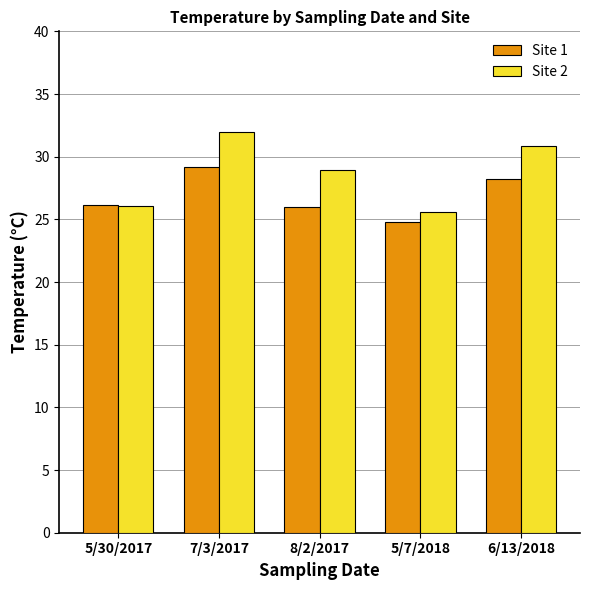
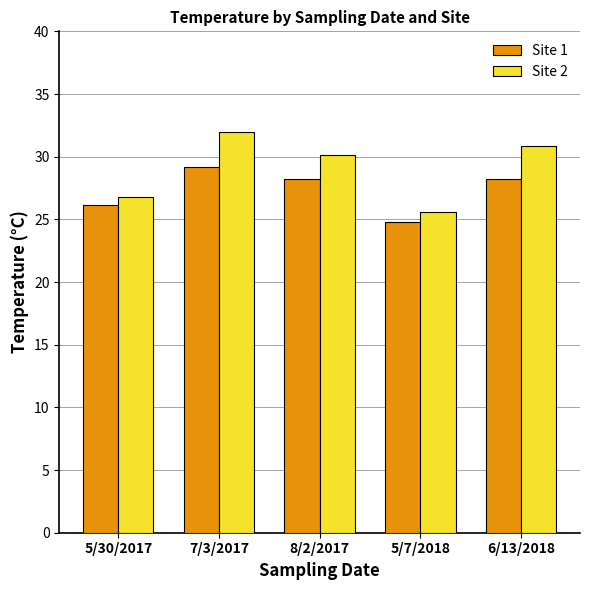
  {
    "Site 1": {
      "5/30/2017": 26.2,
      "7/3/2017": 29.2,
-     "8/2/2017": 26.0,
+     "8/2/2017": 28.2,
      "5/7/2018": 24.8,
      "6/13/2018": 28.2
    },
    "Site 2": {
-     "5/30/2017": 26.1,
+     "5/30/2017": 26.8,
      "7/3/2017": 32.0,
-     "8/2/2017": 29.0,
+     "8/2/2017": 30.1,
      "5/7/2018": 25.6,
      "6/13/2018": 30.8
    }
  }
